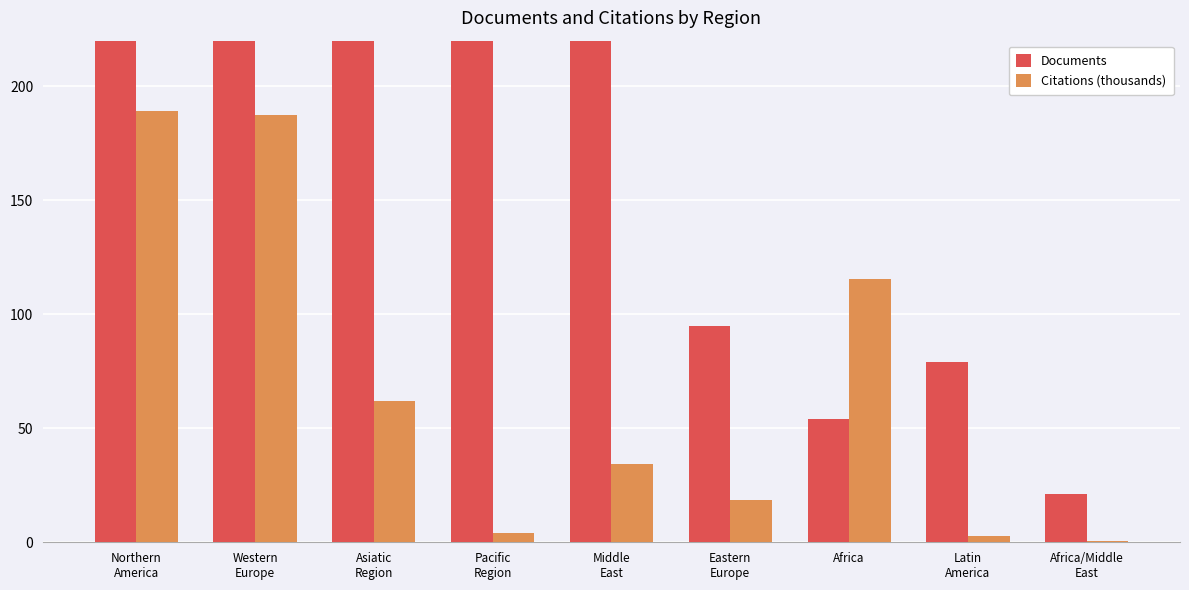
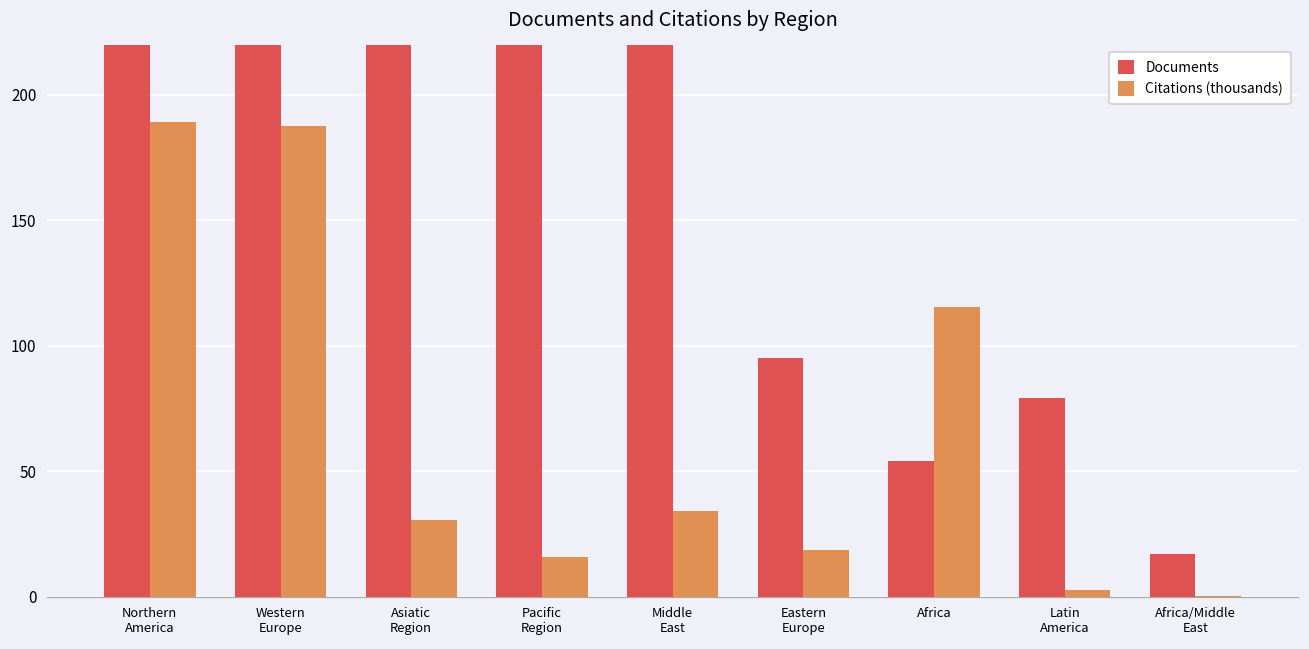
  {
    "Documents": {
      "Eastern Europe": 95,
      "Africa": 54,
      "Latin America": 79,
-     "Africa/Middle East": 21
+     "Africa/Middle East": 17
    },
    "Citations (thousands)": {
      "Northern America": 189,
      "Western Europe": 187,
-     "Asiatic Region": 62,
-     "Pacific Region": 4,
+     "Asiatic Region": 31,
+     "Pacific Region": 16,
      "Middle East": 34,
      "Eastern Europe": 19,
      "Africa": 116,
      "Latin America": 3
    }
  }
